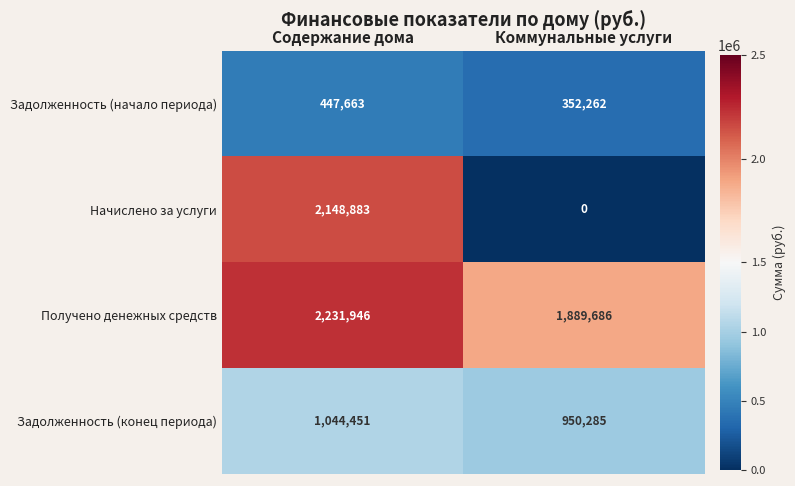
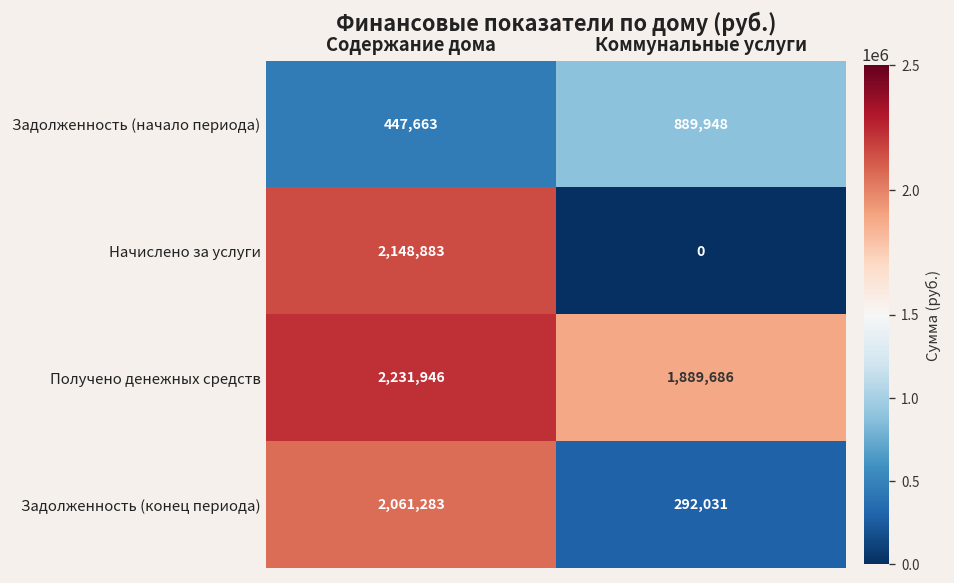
  {
    "Задолженность (начало периода)": {
      "Содержание дома": "447,663",
-     "Коммунальные услуги": "352,262"
+     "Коммунальные услуги": "889,948"
    },
    "Начислено за услуги": {
      "Содержание дома": "2,148,883",
      "Коммунальные услуги": "0"
    },
    "Получено денежных средств": {
      "Содержание дома": "2,231,946",
      "Коммунальные услуги": "1,889,686"
    },
    "Задолженность (конец периода)": {
-     "Содержание дома": "1,044,451",
-     "Коммунальные услуги": "950,285"
+     "Содержание дома": "2,061,283",
+     "Коммунальные услуги": "292,031"
    }
  }
